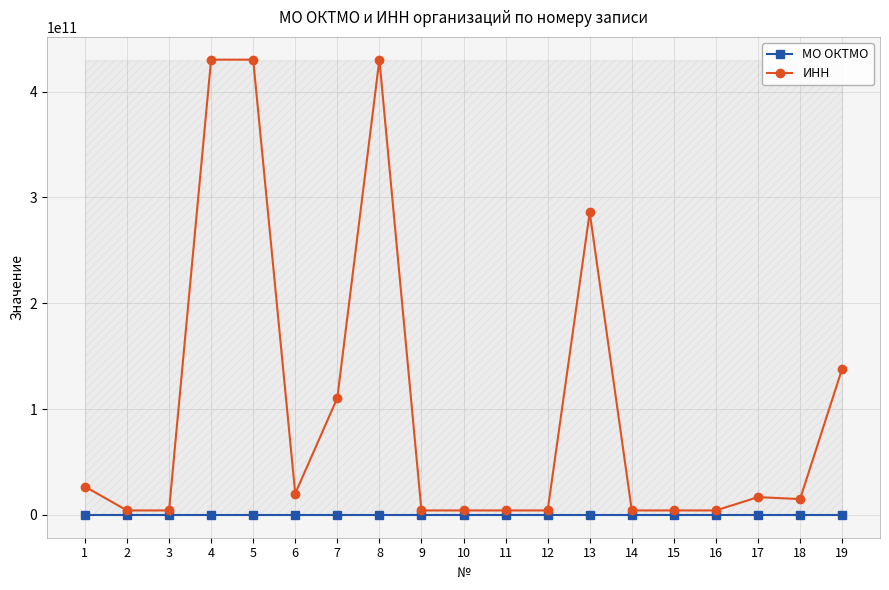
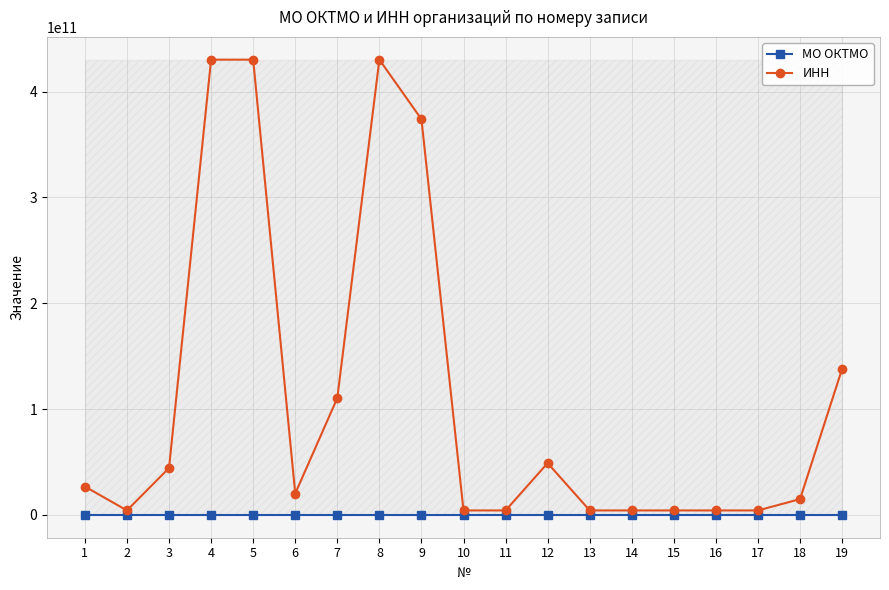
  {
    "МО ОКТМО": {
      "1": 0,
      "2": 0,
      "3": 0,
      "4": 0,
      "5": 0,
      "6": 0,
      "7": 0,
      "8": 0,
      "9": 0,
      "10": 0,
      "11": 0,
      "12": 0,
      "13": 0,
      "14": 0,
      "15": 0,
      "16": 0,
      "17": 0,
      "18": 0,
      "19": 0
    },
    "ИНН": {
      "1": 27000000000,
      "2": 4000000000,
-     "3": 4000000000,
+     "3": 44000000000,
      "6": 20000000000,
      "7": 111000000000,
-     "9": 4000000000,
+     "9": 374000000000,
      "10": 4000000000,
      "11": 4000000000,
-     "12": 4000000000,
-     "13": 286000000000,
+     "12": 49000000000,
+     "13": 4000000000,
      "14": 4000000000,
      "15": 4000000000,
      "16": 4000000000,
-     "17": 17000000000,
+     "17": 4000000000,
      "18": 15000000000,
      "19": 138000000000
    }
  }
